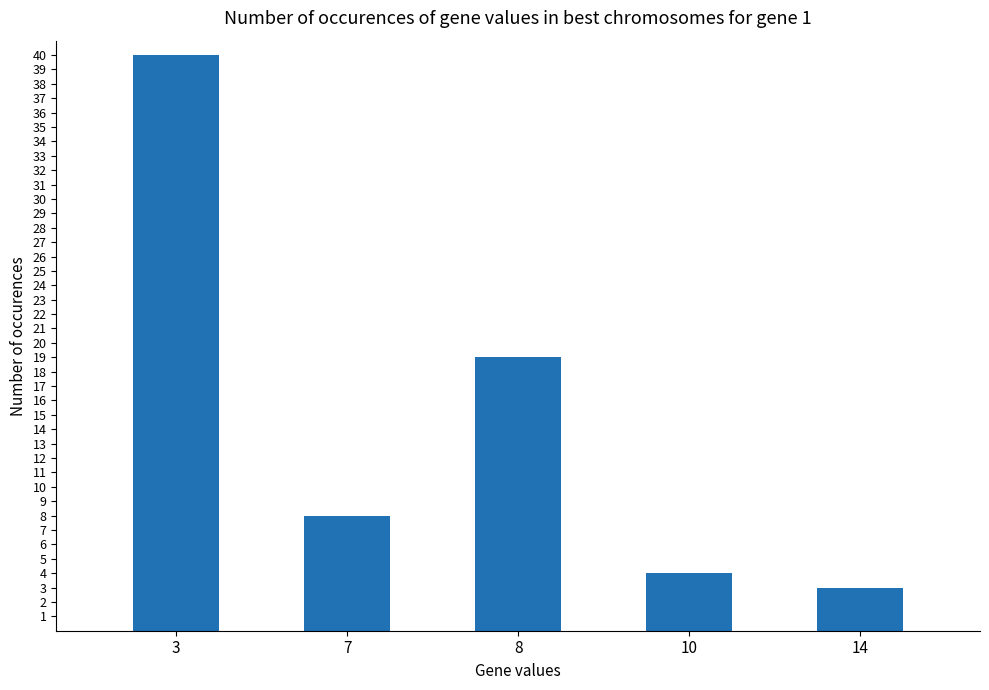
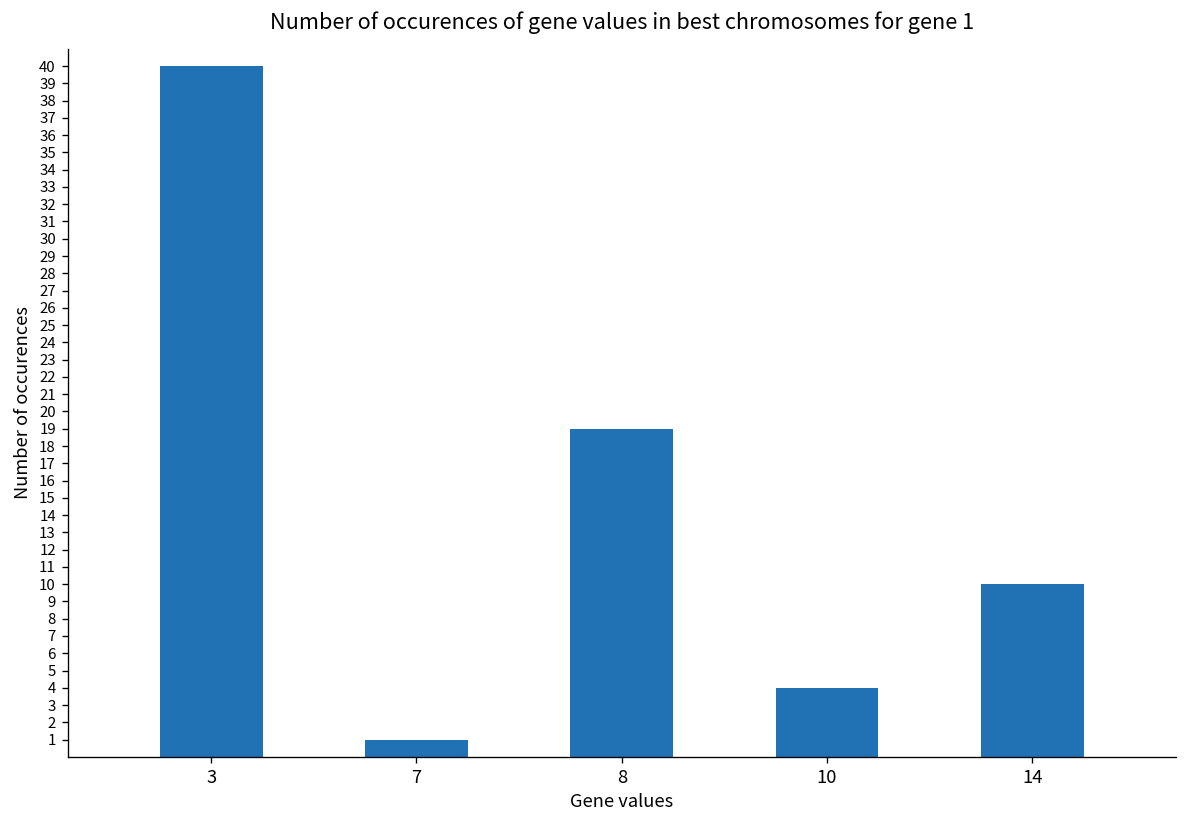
  {
    "3": 40,
-   "7": 8,
+   "7": 1,
    "8": 19,
    "10": 4,
-   "14": 3
+   "14": 10
  }
